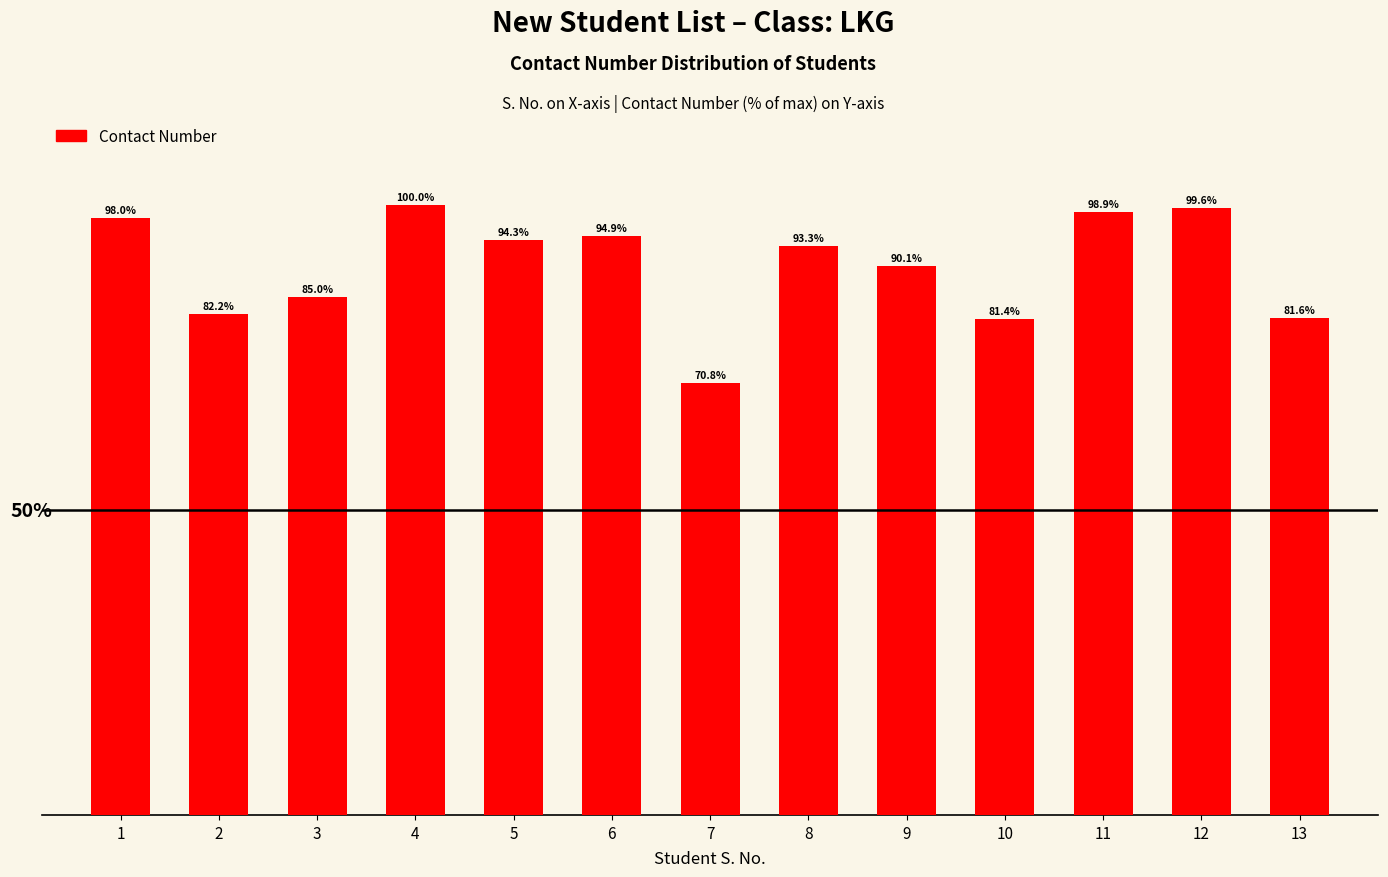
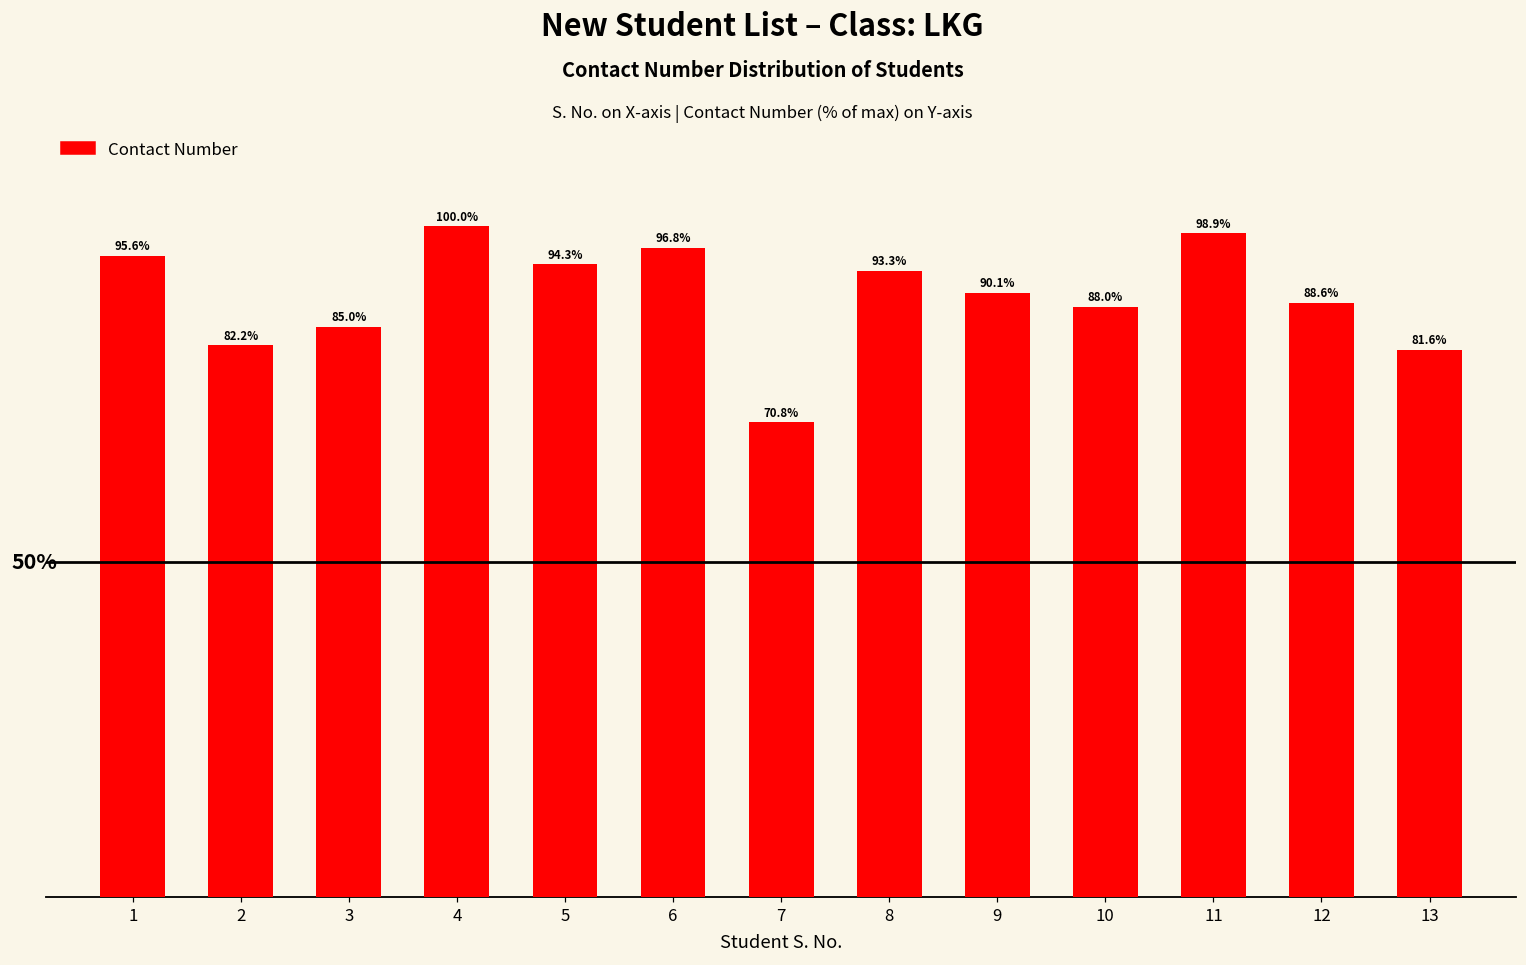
  {
-   "1": "98.0%",
+   "1": "95.6%",
    "2": "82.2%",
    "3": "85.0%",
    "4": "100.0%",
    "5": "94.3%",
-   "6": "94.9%",
+   "6": "96.8%",
    "7": "70.8%",
    "8": "93.3%",
    "9": "90.1%",
-   "10": "81.4%",
+   "10": "88.0%",
    "11": "98.9%",
-   "12": "99.6%",
+   "12": "88.6%",
    "13": "81.6%"
  }
